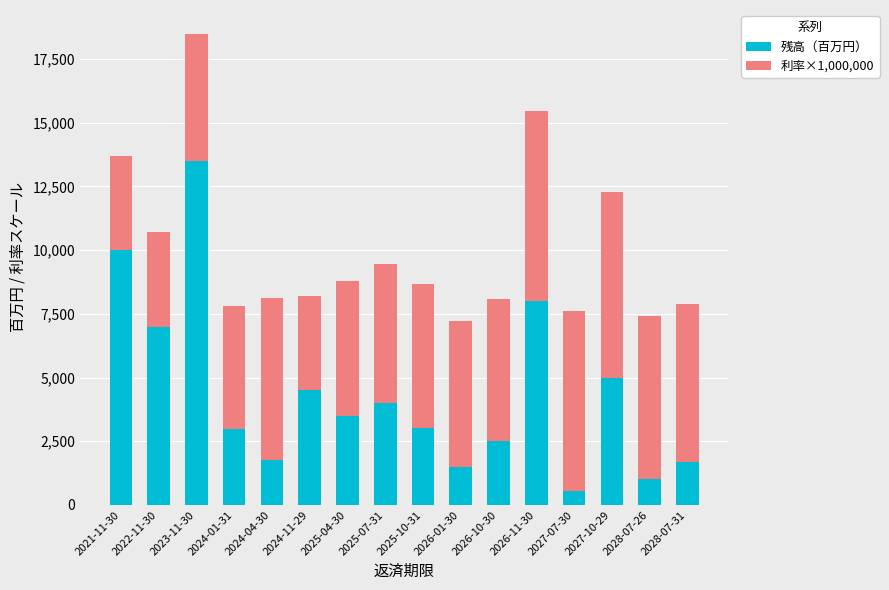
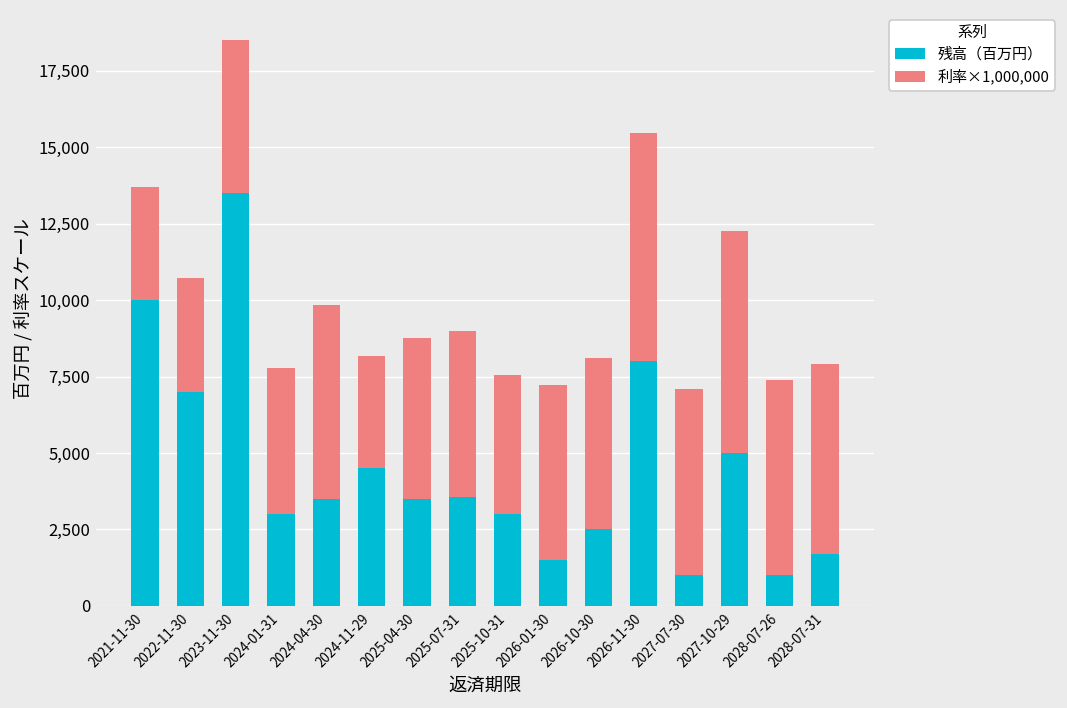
  {
    "残高（百万円）": {
      "2021-11-30": "10,000",
      "2022-11-30": "7,000",
      "2023-11-30": "13,500",
      "2024-01-31": "3,000",
-     "2024-04-30": "1,800",
+     "2024-04-30": "3,500",
      "2024-11-29": "4,500",
      "2025-04-30": "3,500",
-     "2025-07-31": "4,000",
+     "2025-07-31": "3,600",
      "2025-10-31": "3,000",
      "2026-01-30": "1,500",
      "2026-10-30": "2,500",
      "2026-11-30": "8,000",
-     "2027-07-30": "500",
+     "2027-07-30": "1,000",
      "2027-10-29": "5,000",
      "2028-07-26": "1,000",
      "2028-07-31": "1,700"
    },
    "利率×1,000,000": {
      "2021-11-30": "3,700",
      "2022-11-30": "3,700",
      "2023-11-30": "5,000",
      "2024-01-31": "4,800",
      "2024-04-30": "6,300",
      "2024-11-29": "3,700",
      "2025-04-30": "5,300",
      "2025-07-31": "5,400",
-     "2025-10-31": "5,700",
+     "2025-10-31": "4,500",
      "2026-01-30": "5,700",
      "2026-10-30": "5,600",
      "2026-11-30": "7,500",
-     "2027-07-30": "7,100",
+     "2027-07-30": "6,100",
      "2027-10-29": "7,300",
      "2028-07-26": "6,400",
      "2028-07-31": "6,200"
    }
  }
